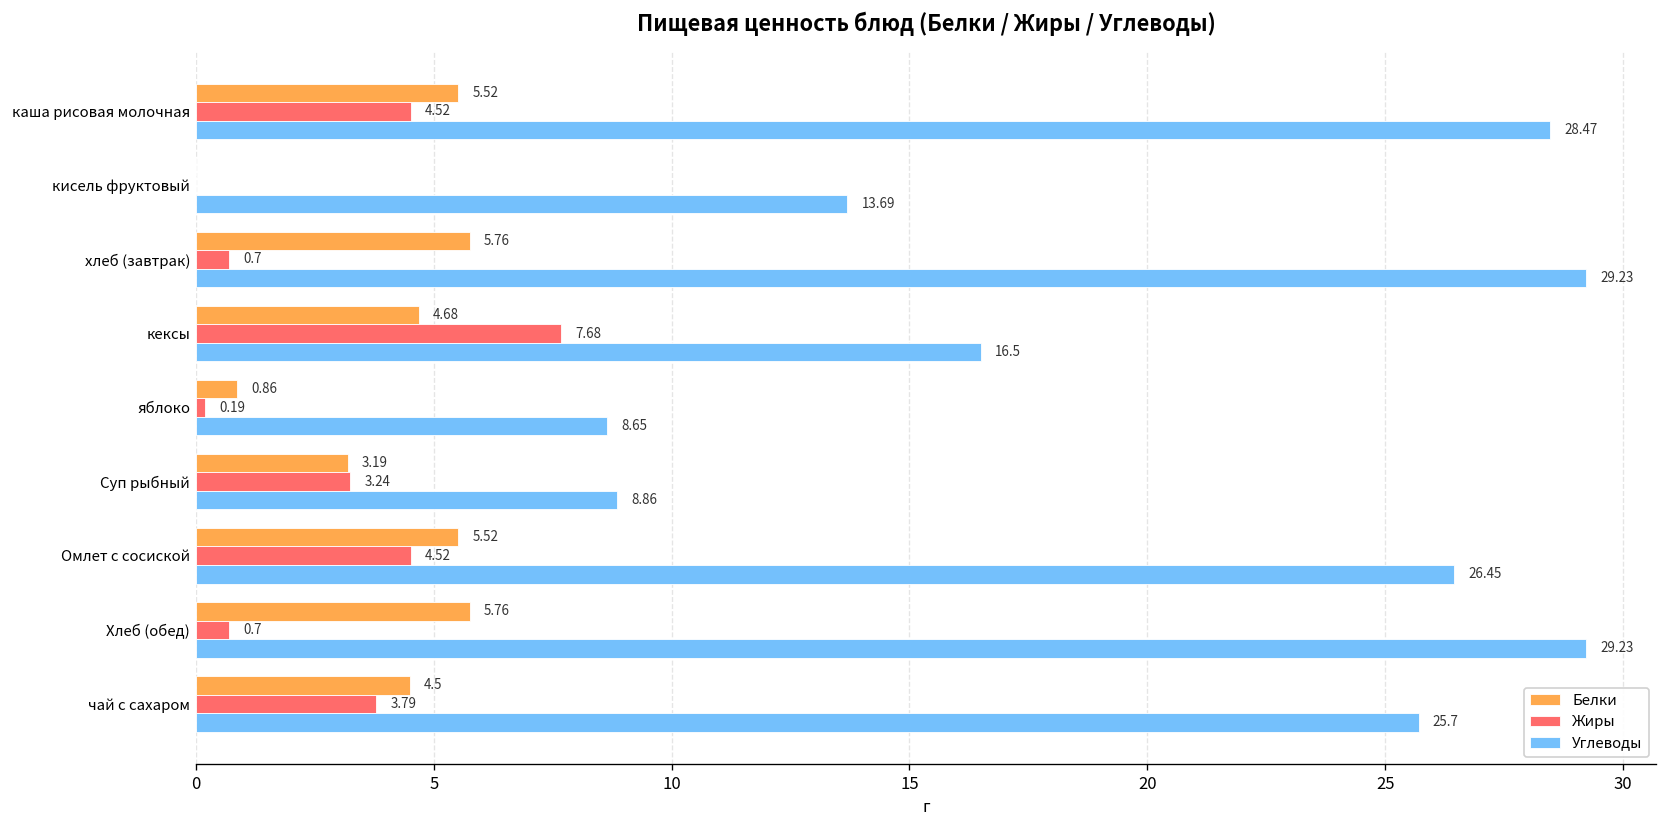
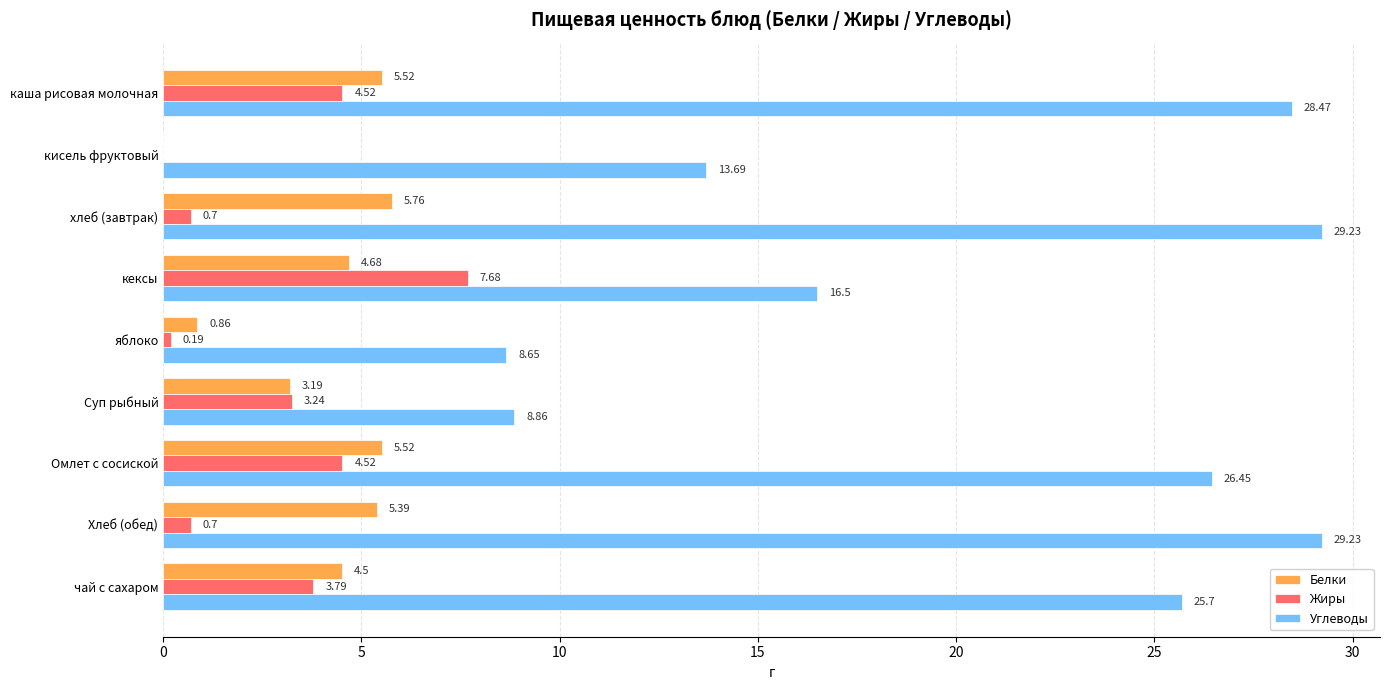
  {
    "Белки": {
      "каша рисовая молочная": 5.52,
      "хлеб (завтрак)": 5.76,
      "кексы": 4.68,
      "яблоко": 0.86,
      "Суп рыбный": 3.19,
      "Омлет с сосиской": 5.52,
-     "Хлеб (обед)": 5.76,
+     "Хлеб (обед)": 5.39,
      "чай с сахаром": 4.5
    },
    "Жиры": {
      "каша рисовая молочная": 4.52,
      "хлеб (завтрак)": 0.7,
      "кексы": 7.68,
      "яблоко": 0.19,
      "Суп рыбный": 3.24,
      "Омлет с сосиской": 4.52,
      "Хлеб (обед)": 0.7,
      "чай с сахаром": 3.79
    },
    "Углеводы": {
      "каша рисовая молочная": 28.47,
      "кисель фруктовый": 13.69,
      "хлеб (завтрак)": 29.23,
      "кексы": 16.5,
      "яблоко": 8.65,
      "Суп рыбный": 8.86,
      "Омлет с сосиской": 26.45,
      "Хлеб (обед)": 29.23,
      "чай с сахаром": 25.7
    }
  }
